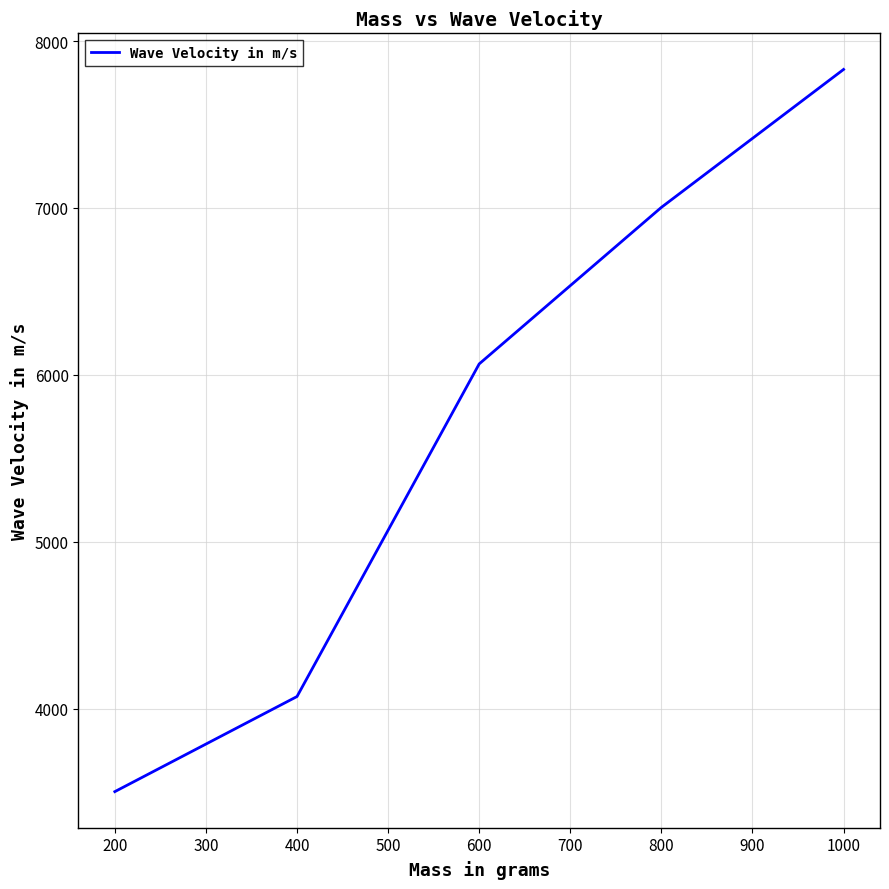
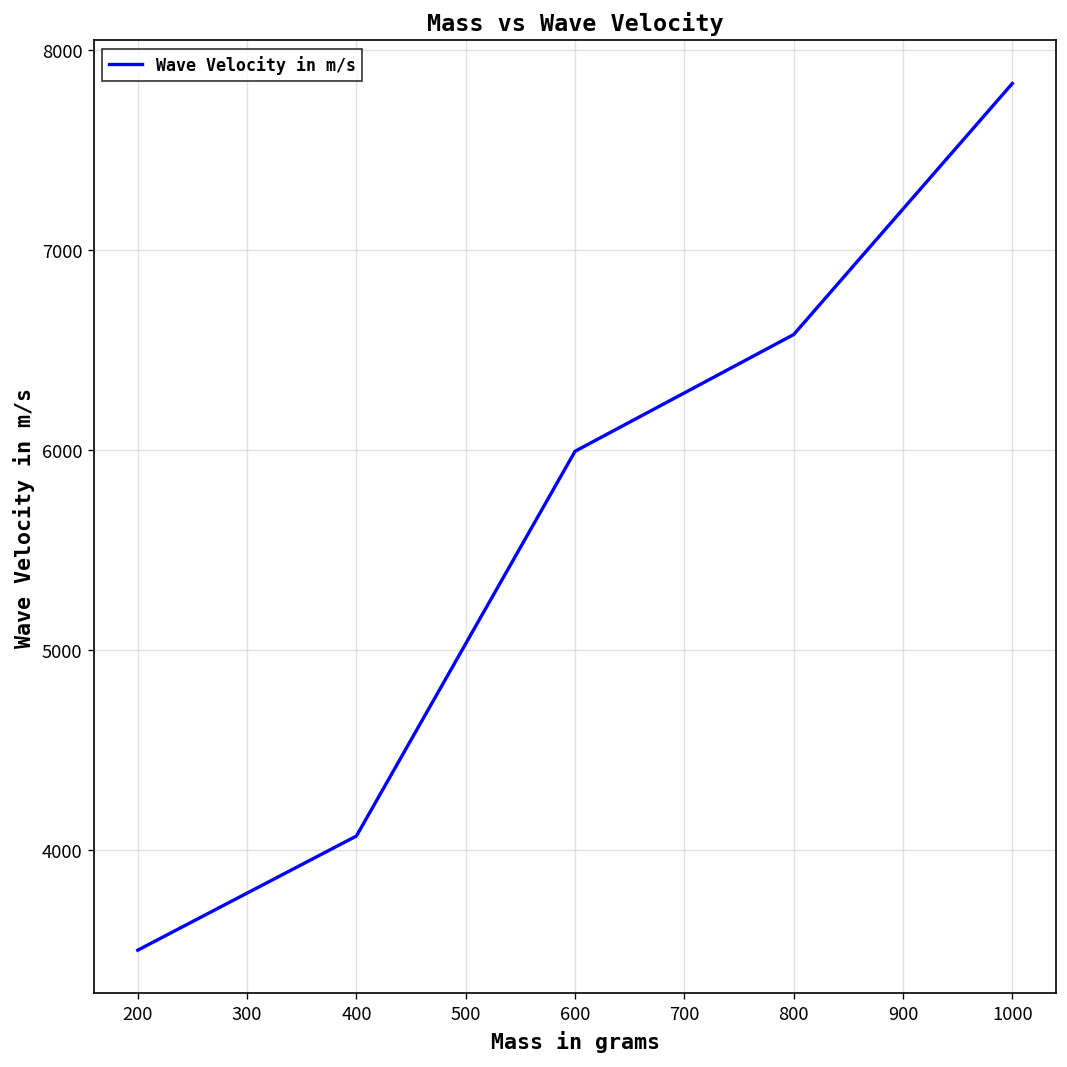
  {
    "200": 3500,
    "400": 4070,
-   "600": 6070,
-   "800": 7000,
+   "600": 5990,
+   "800": 6580,
    "1000": 7830
  }
